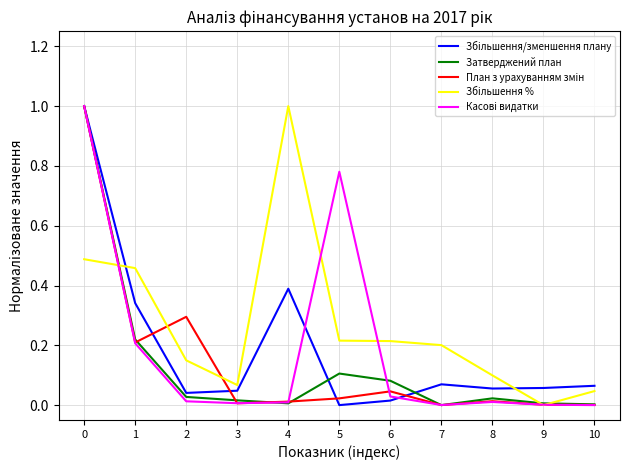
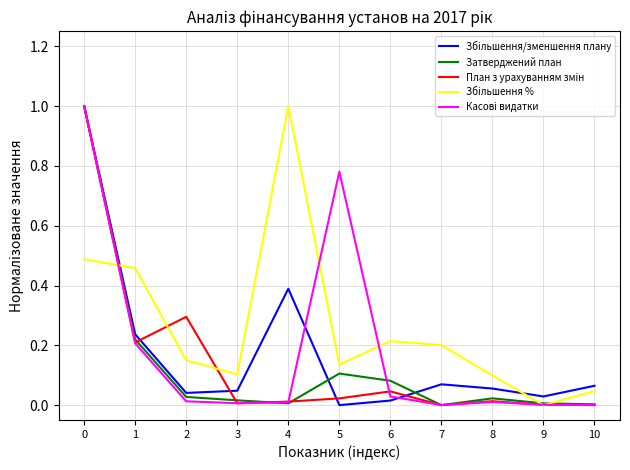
  {
    "Збільшення/зменшення плану": {
-     "1": 0.34,
+     "1": 0.24,
      "2": 0.04,
      "3": 0.05,
      "4": 0.39,
      "5": 0.00,
      "6": 0.02,
      "7": 0.07,
      "8": 0.06,
-     "9": 0.06,
+     "9": 0.03,
      "10": 0.06
    },
    "Затверджений план": {
      "1": 0.22,
      "2": 0.03,
      "3": 0.02,
      "5": 0.11,
      "6": 0.08,
      "8": 0.02
    },
    "План з урахуванням змін": {
      "2": 0.30,
      "5": 0.02,
      "6": 0.05
    },
    "Збільшення %": {
      "0": 0.49,
      "1": 0.46,
      "2": 0.15,
-     "3": 0.07,
+     "3": 0.10,
      "4": 1.00,
-     "5": 0.22,
+     "5": 0.14,
      "6": 0.21,
      "7": 0.20,
      "8": 0.10,
      "10": 0.05
    },
    "Касові видатки": {
      "2": 0.01,
      "5": 0.78,
      "6": 0.03
    }
  }
